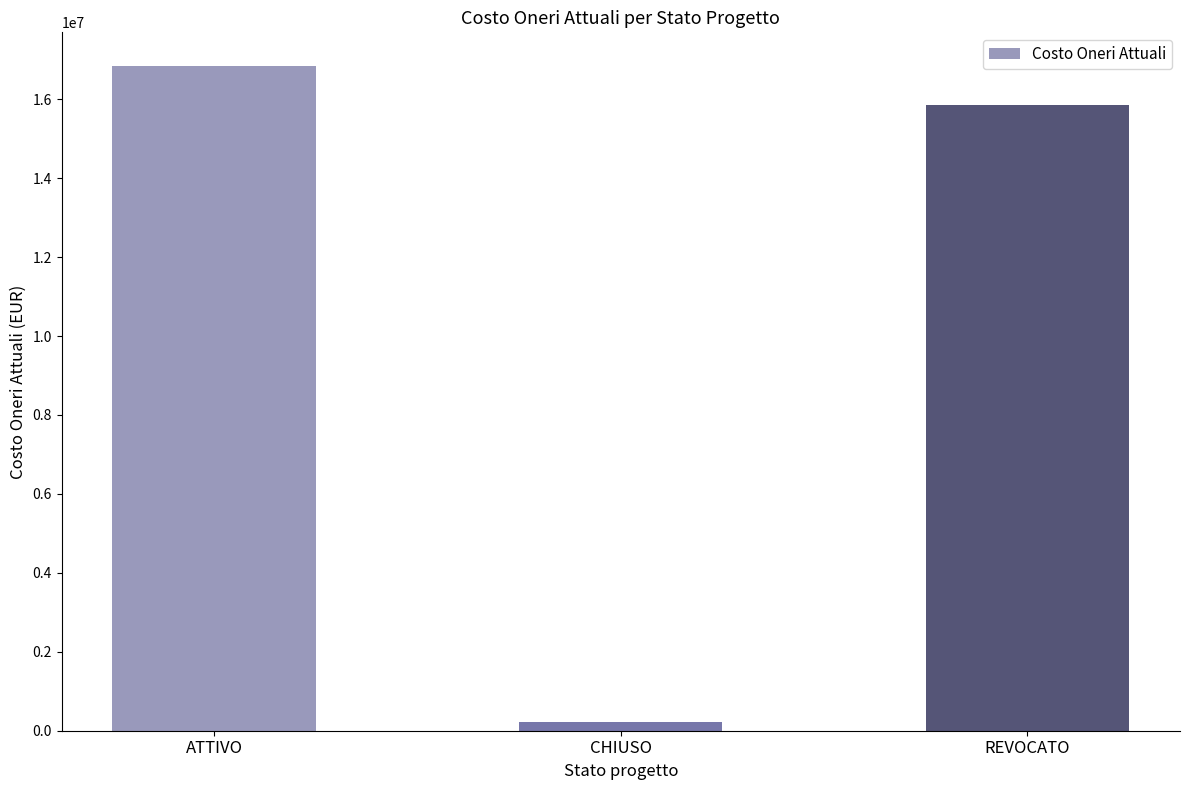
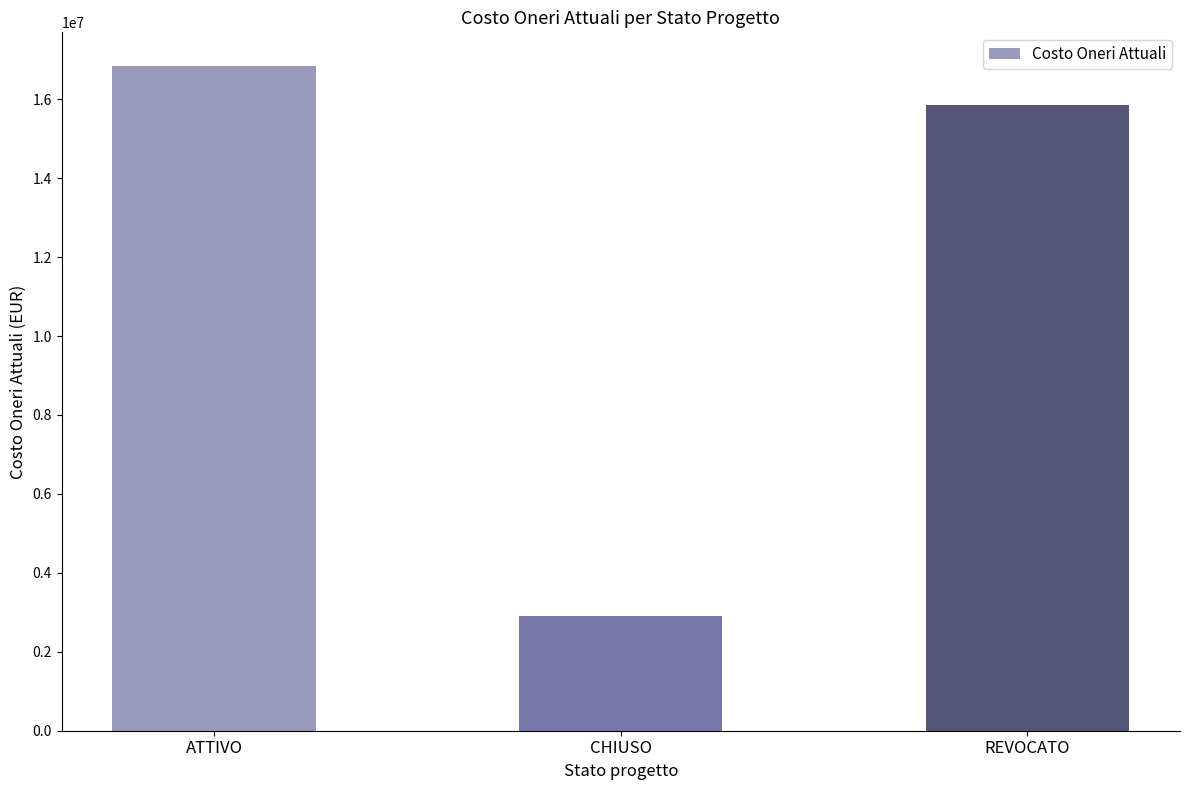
  {
    "ATTIVO": 16900000,
-   "CHIUSO": 200000,
+   "CHIUSO": 2900000,
    "REVOCATO": 15900000
  }
